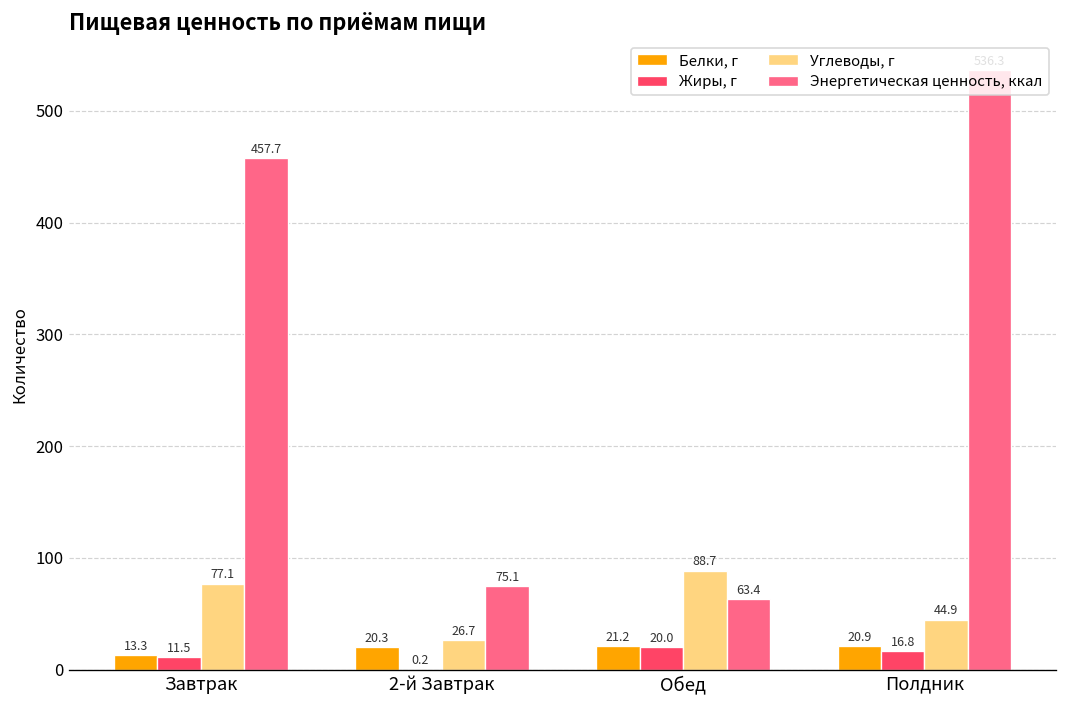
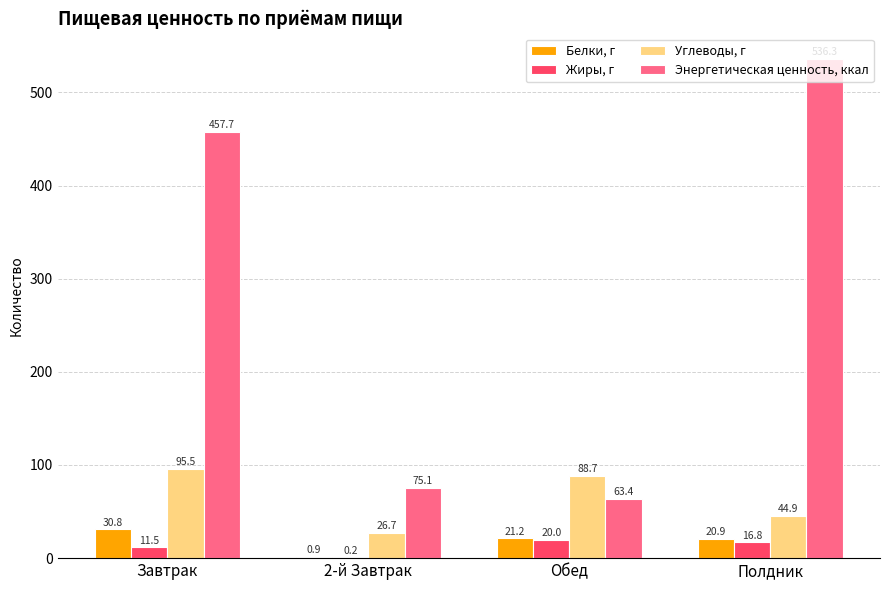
  {
    "Белки, г": {
-     "Завтрак": 13.3,
-     "2-й Завтрак": 20.3,
+     "Завтрак": 30.8,
+     "2-й Завтрак": 0.9,
      "Обед": 21.2,
      "Полдник": 20.9
    },
    "Углеводы, г": {
-     "Завтрак": 77.1,
+     "Завтрак": 95.5,
      "2-й Завтрак": 26.7,
      "Обед": 88.7,
      "Полдник": 44.9
    }
  }
